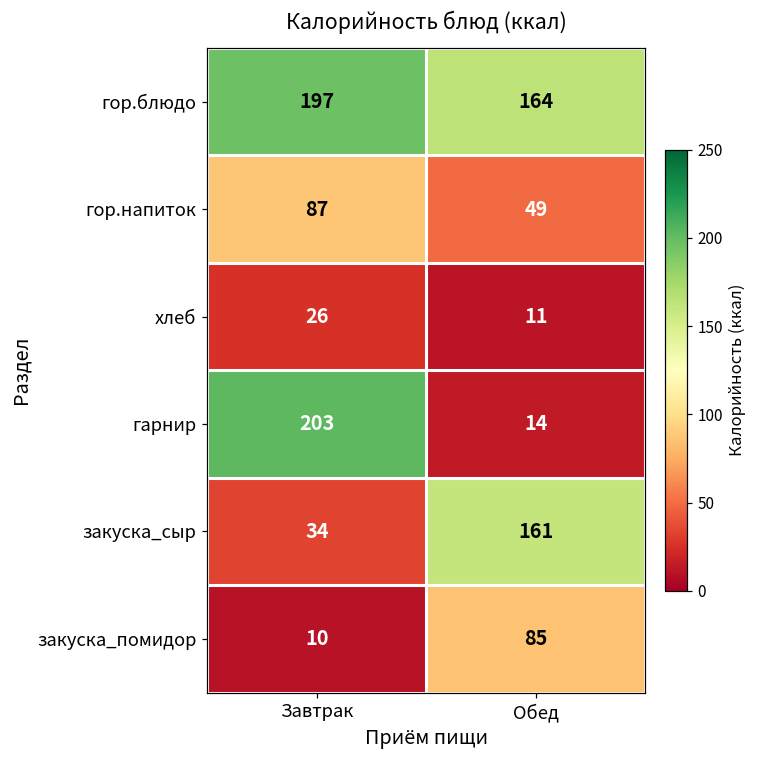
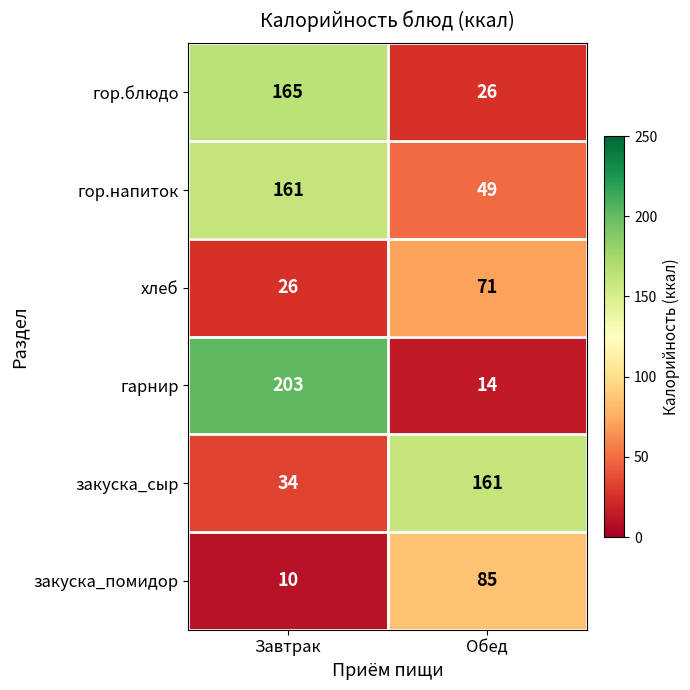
  {
    "гор.блюдо": {
-     "Завтрак": 197,
-     "Обед": 164
+     "Завтрак": 165,
+     "Обед": 26
    },
    "гор.напиток": {
-     "Завтрак": 87,
+     "Завтрак": 161,
      "Обед": 49
    },
    "хлеб": {
      "Завтрак": 26,
-     "Обед": 11
+     "Обед": 71
    },
    "гарнир": {
      "Завтрак": 203,
      "Обед": 14
    },
    "закуска_сыр": {
      "Завтрак": 34,
      "Обед": 161
    },
    "закуска_помидор": {
      "Завтрак": 10,
      "Обед": 85
    }
  }
